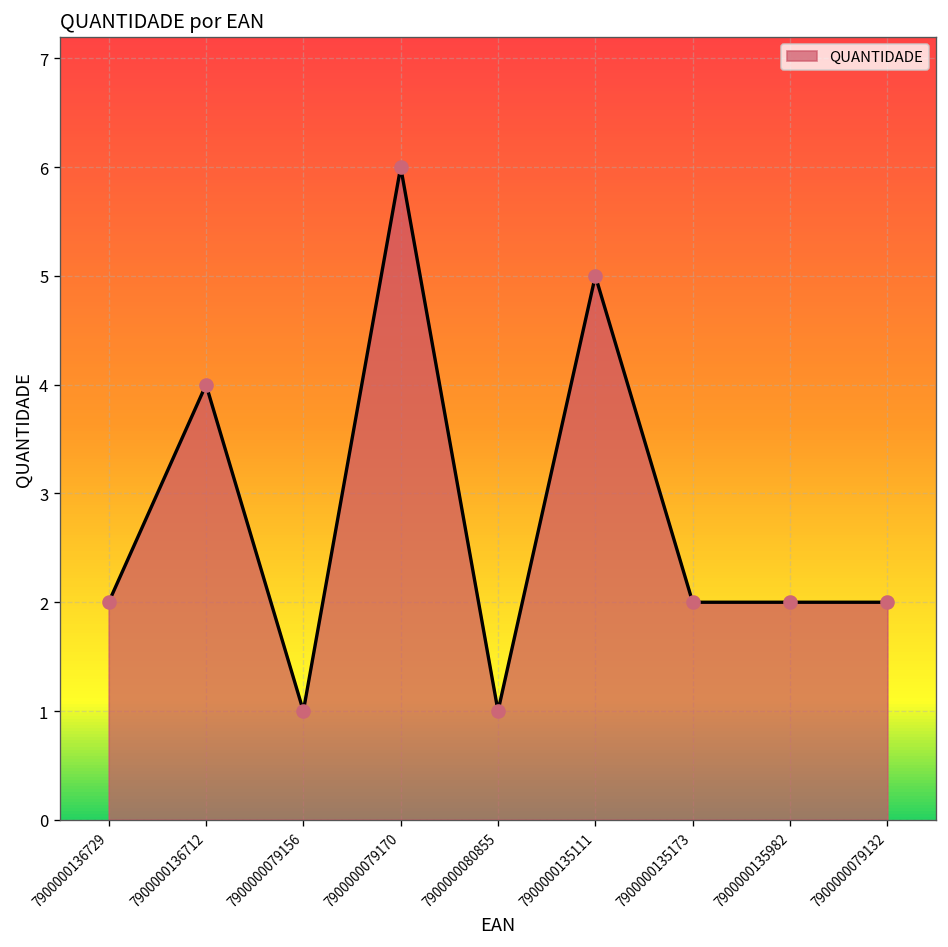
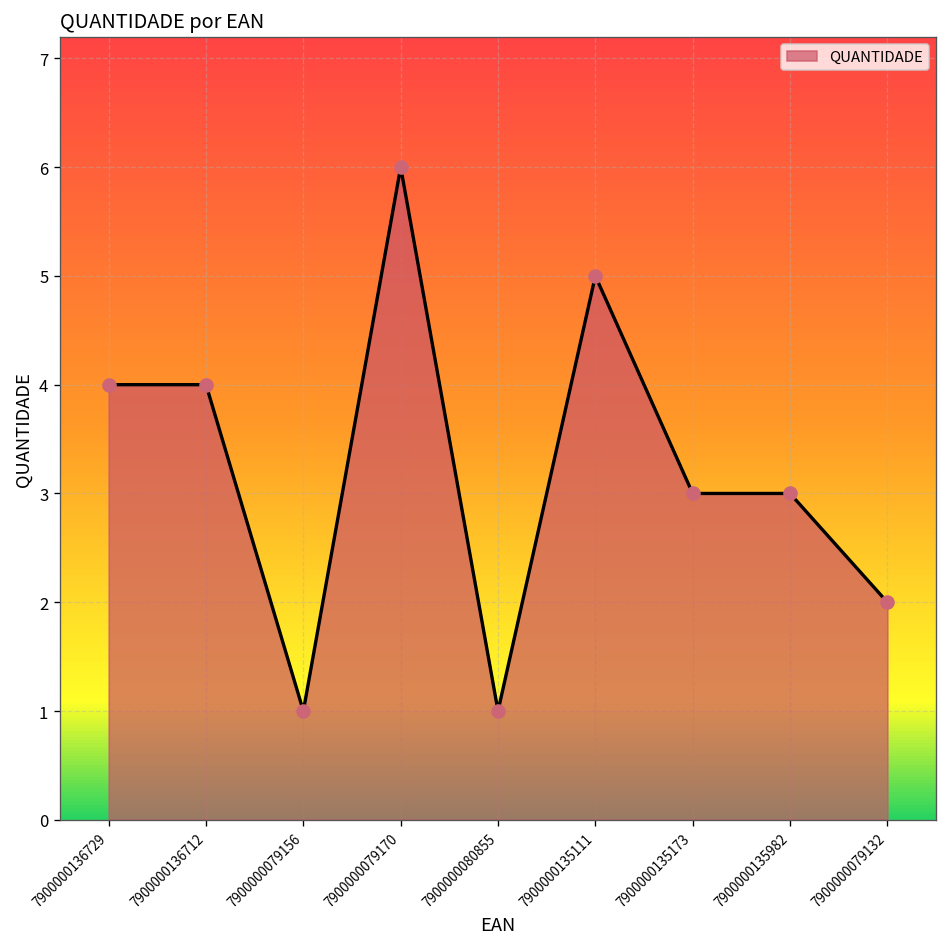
  {
-   "7900000136729": 2,
+   "7900000136729": 4,
    "7900000136712": 4,
    "7900000079156": 1,
    "7900000079170": 6,
    "7900000080855": 1,
    "7900000135111": 5,
-   "7900000135173": 2,
-   "7900000135982": 2,
+   "7900000135173": 3,
+   "7900000135982": 3,
    "7900000079132": 2
  }
